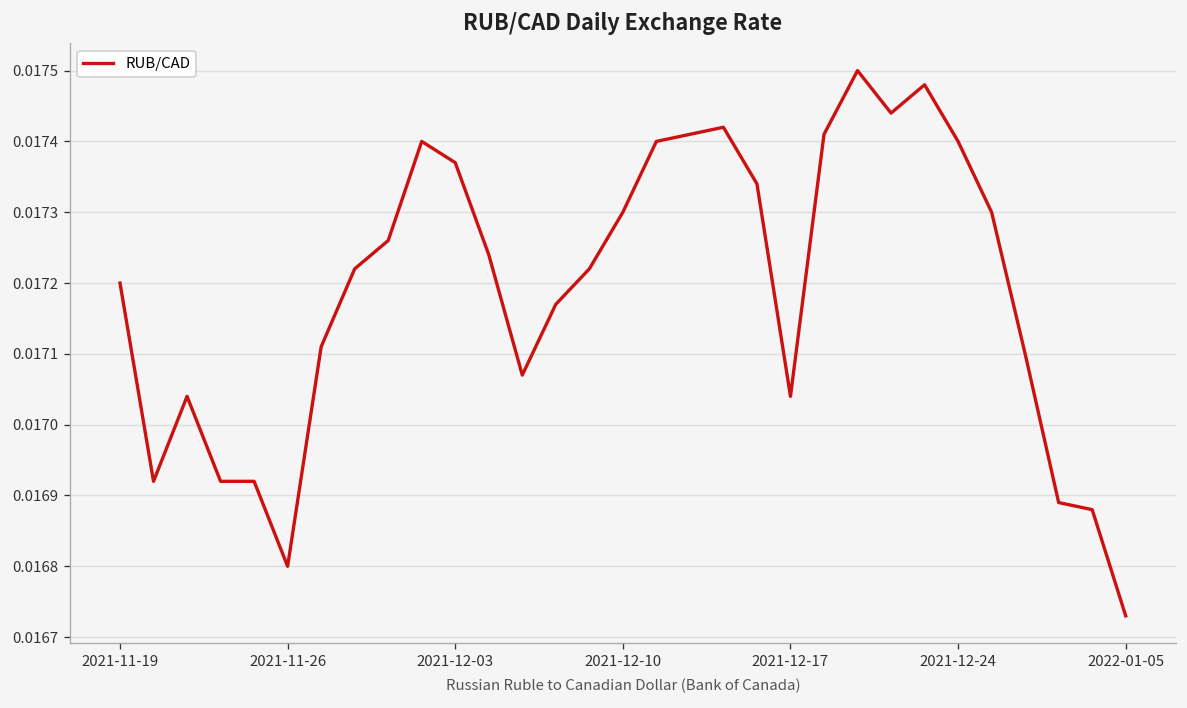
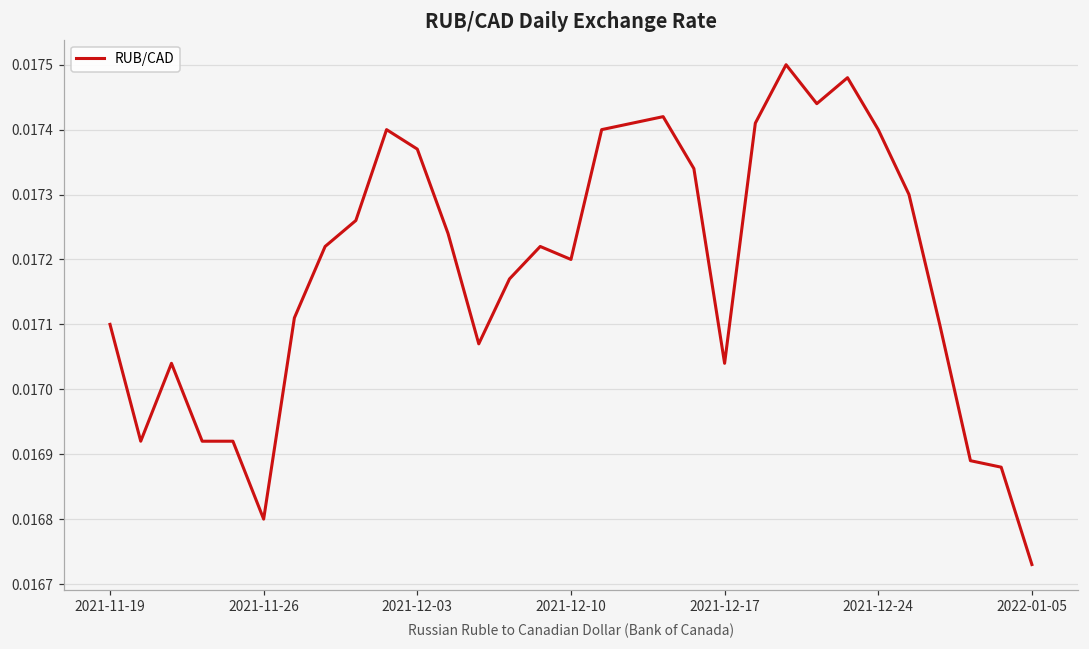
  {
-   "2021-11-19": 0.0172,
+   "2021-11-19": 0.0171,
    "2021-11-26": 0.0168,
    "2021-12-03": 0.01737,
-   "2021-12-10": 0.0173,
+   "2021-12-10": 0.0172,
    "2021-12-17": 0.01704,
    "2021-12-24": 0.0174,
    "2022-01-05": 0.01673
  }
